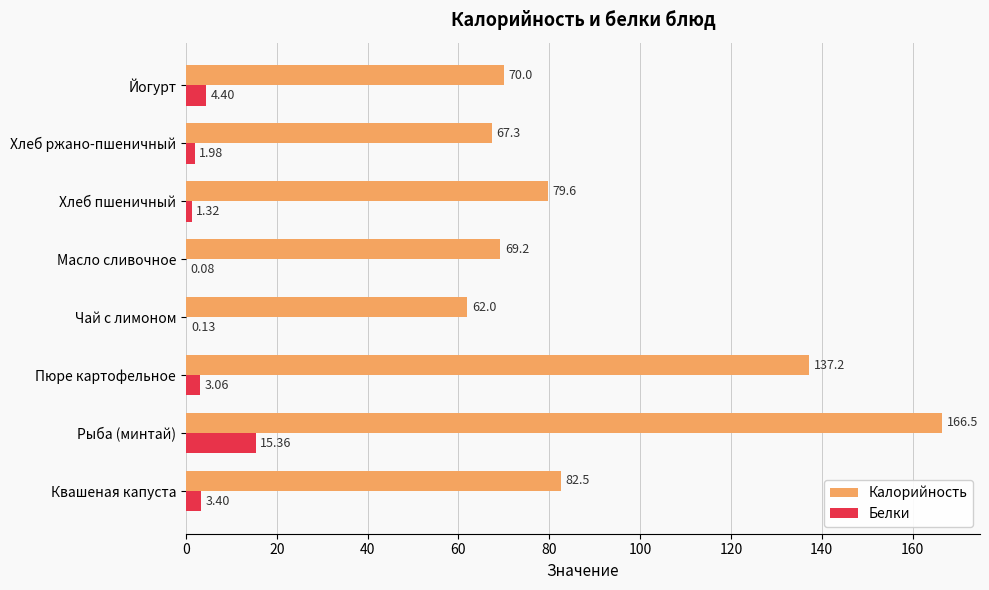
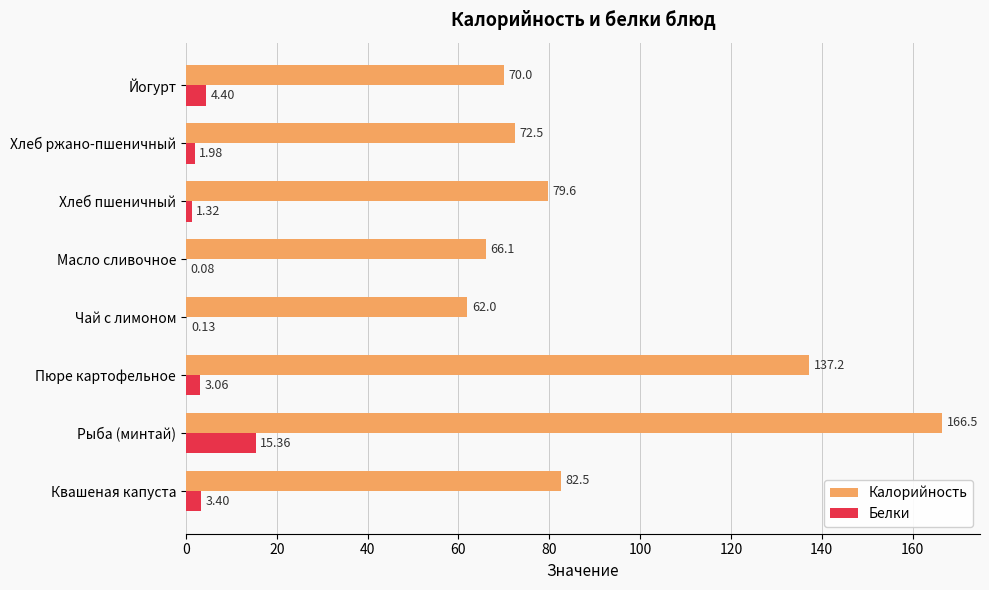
  {
    "Калорийность": {
      "Йогурт": 70.0,
-     "Хлеб ржано-пшеничный": 67.3,
+     "Хлеб ржано-пшеничный": 72.5,
      "Хлеб пшеничный": 79.6,
-     "Масло сливочное": 69.2,
+     "Масло сливочное": 66.1,
      "Чай с лимоном": 62.0,
      "Пюре картофельное": 137.2,
      "Рыба (минтай)": 166.5,
      "Квашеная капуста": 82.5
    },
    "Белки": {
      "Йогурт": 4.40,
      "Хлеб ржано-пшеничный": 1.98,
      "Хлеб пшеничный": 1.32,
      "Масло сливочное": 0.08,
      "Чай с лимоном": 0.13,
      "Пюре картофельное": 3.06,
      "Рыба (минтай)": 15.36,
      "Квашеная капуста": 3.40
    }
  }
